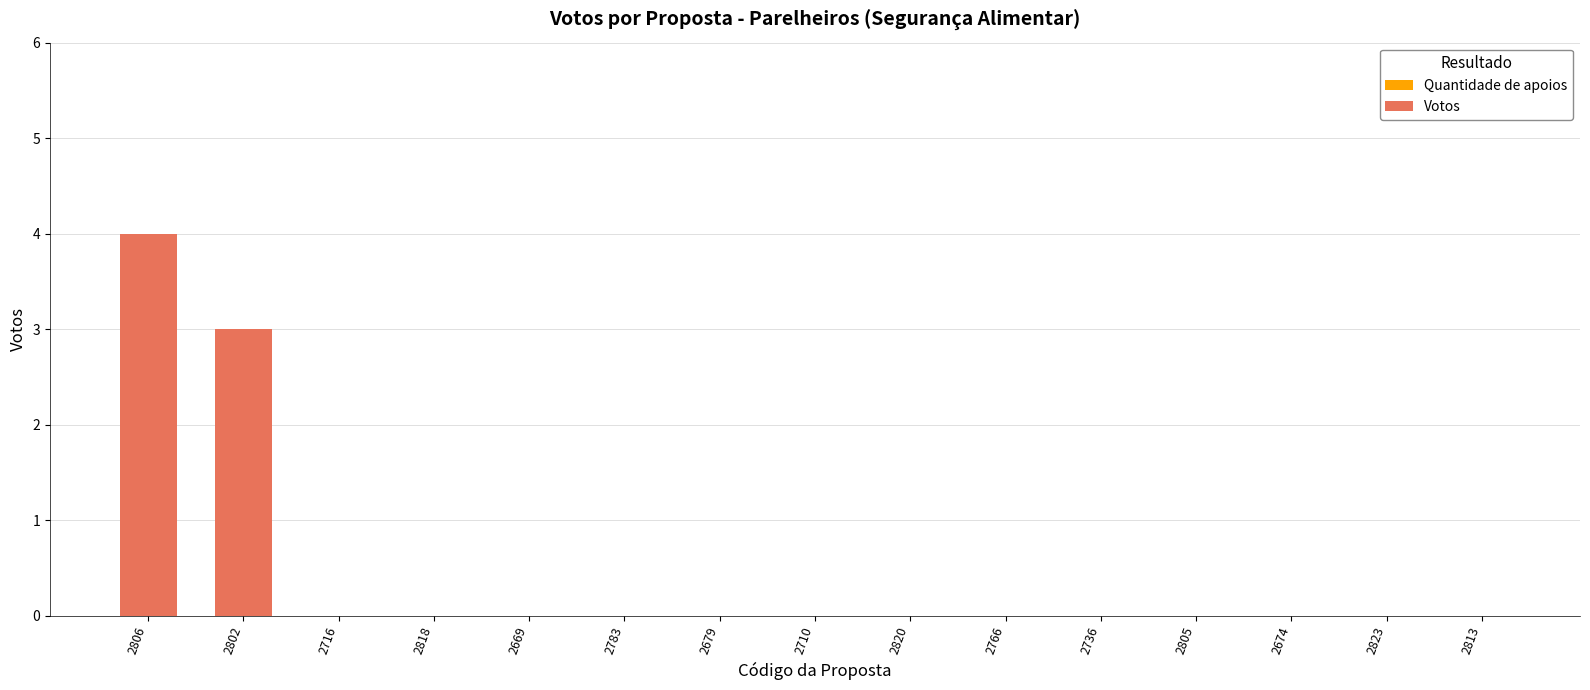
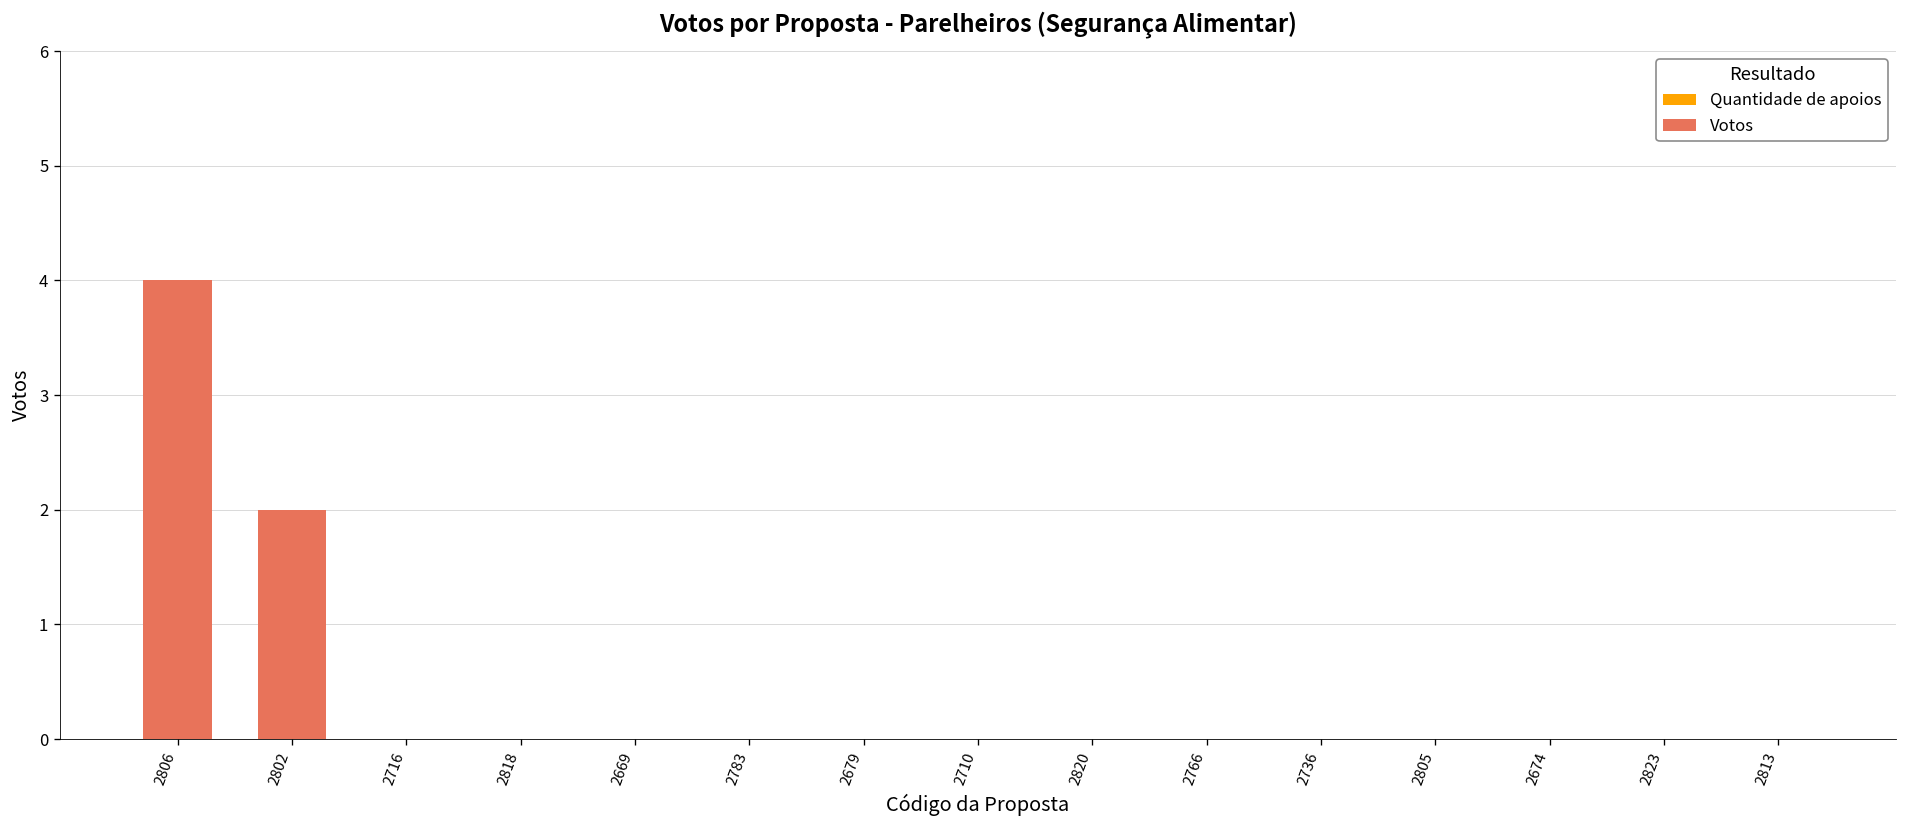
  {
    "Quantidade de apoios": {
      "2806": 0,
      "2802": 0,
      "2716": 0,
      "2818": 0,
      "2669": 0,
      "2783": 0,
      "2679": 0,
      "2710": 0,
      "2820": 0,
      "2766": 0,
      "2736": 0,
      "2805": 0,
      "2674": 0,
      "2823": 0,
      "2813": 0
    },
    "Votos": {
      "2806": 4,
-     "2802": 3,
+     "2802": 2,
      "2716": 0,
      "2818": 0,
      "2669": 0,
      "2783": 0,
      "2679": 0,
      "2710": 0,
      "2820": 0,
      "2766": 0,
      "2736": 0,
      "2805": 0,
      "2674": 0,
      "2823": 0,
      "2813": 0
    }
  }
